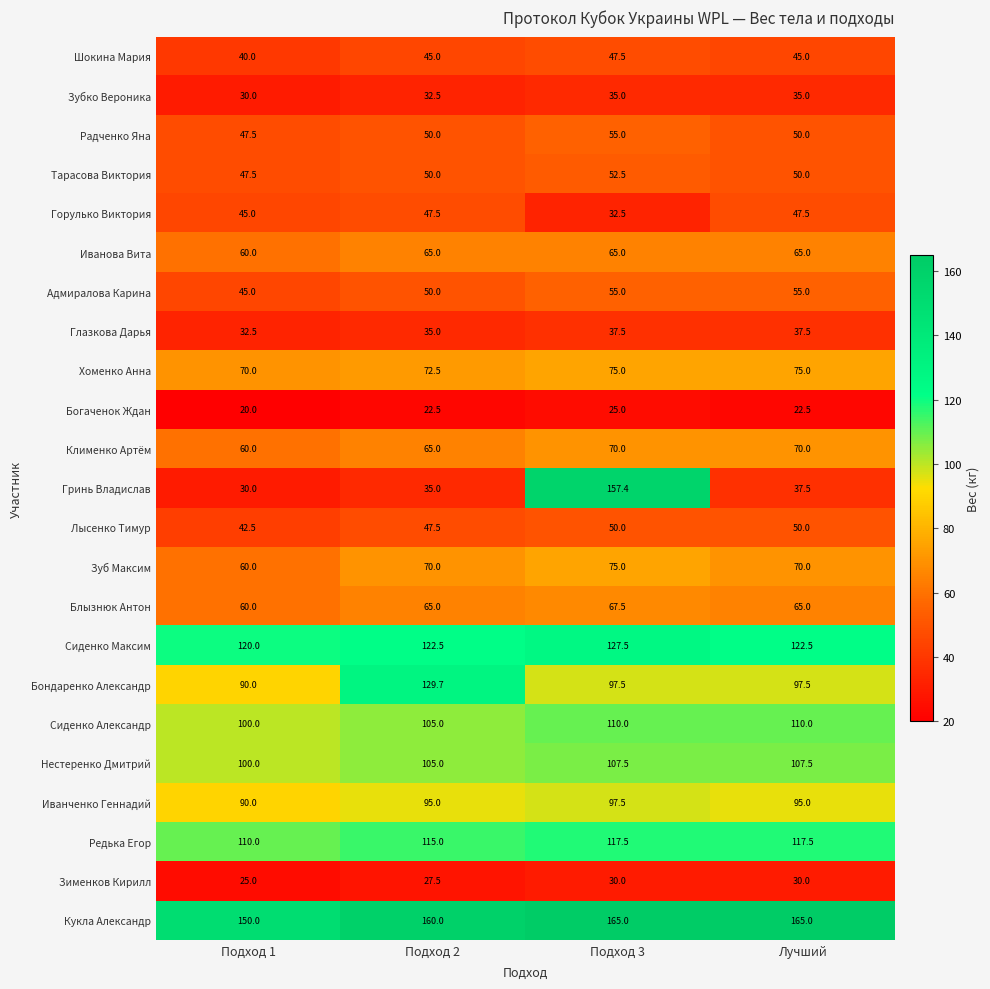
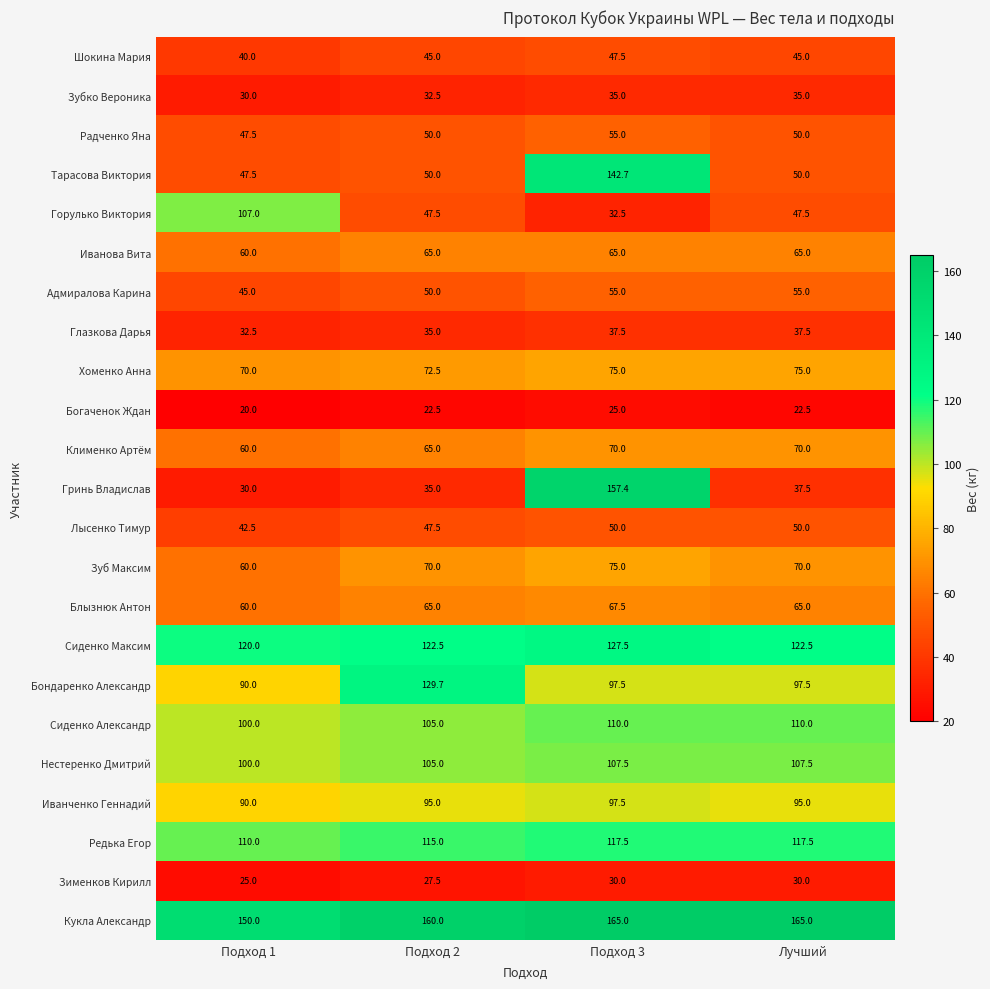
  {
    "Шокина Мария": {
      "Подход 1": 40.0,
      "Подход 2": 45.0,
      "Подход 3": 47.5,
      "Лучший": 45.0
    },
    "Зубко Вероника": {
      "Подход 1": 30.0,
      "Подход 2": 32.5,
      "Подход 3": 35.0,
      "Лучший": 35.0
    },
    "Радченко Яна": {
      "Подход 1": 47.5,
      "Подход 2": 50.0,
      "Подход 3": 55.0,
      "Лучший": 50.0
    },
    "Тарасова Виктория": {
      "Подход 1": 47.5,
      "Подход 2": 50.0,
-     "Подход 3": 52.5,
+     "Подход 3": 142.7,
      "Лучший": 50.0
    },
    "Горулько Виктория": {
-     "Подход 1": 45.0,
+     "Подход 1": 107.0,
      "Подход 2": 47.5,
      "Подход 3": 32.5,
      "Лучший": 47.5
    },
    "Иванова Вита": {
      "Подход 1": 60.0,
      "Подход 2": 65.0,
      "Подход 3": 65.0,
      "Лучший": 65.0
    },
    "Адмиралова Карина": {
      "Подход 1": 45.0,
      "Подход 2": 50.0,
      "Подход 3": 55.0,
      "Лучший": 55.0
    },
    "Глазкова Дарья": {
      "Подход 1": 32.5,
      "Подход 2": 35.0,
      "Подход 3": 37.5,
      "Лучший": 37.5
    },
    "Хоменко Анна": {
      "Подход 1": 70.0,
      "Подход 2": 72.5,
      "Подход 3": 75.0,
      "Лучший": 75.0
    },
    "Богаченок Ждан": {
      "Подход 1": 20.0,
      "Подход 2": 22.5,
      "Подход 3": 25.0,
      "Лучший": 22.5
    },
    "Клименко Артём": {
      "Подход 1": 60.0,
      "Подход 2": 65.0,
      "Подход 3": 70.0,
      "Лучший": 70.0
    },
    "Гринь Владислав": {
      "Подход 1": 30.0,
      "Подход 2": 35.0,
      "Подход 3": 157.4,
      "Лучший": 37.5
    },
    "Лысенко Тимур": {
      "Подход 1": 42.5,
      "Подход 2": 47.5,
      "Подход 3": 50.0,
      "Лучший": 50.0
    },
    "Зуб Максим": {
      "Подход 1": 60.0,
      "Подход 2": 70.0,
      "Подход 3": 75.0,
      "Лучший": 70.0
    },
    "Блызнюк Антон": {
      "Подход 1": 60.0,
      "Подход 2": 65.0,
      "Подход 3": 67.5,
      "Лучший": 65.0
    },
    "Сиденко Максим": {
      "Подход 1": 120.0,
      "Подход 2": 122.5,
      "Подход 3": 127.5,
      "Лучший": 122.5
    },
    "Бондаренко Александр": {
      "Подход 1": 90.0,
      "Подход 2": 129.7,
      "Подход 3": 97.5,
      "Лучший": 97.5
    },
    "Сиденко Александр": {
      "Подход 1": 100.0,
      "Подход 2": 105.0,
      "Подход 3": 110.0,
      "Лучший": 110.0
    },
    "Нестеренко Дмитрий": {
      "Подход 1": 100.0,
      "Подход 2": 105.0,
      "Подход 3": 107.5,
      "Лучший": 107.5
    },
    "Иванченко Геннадий": {
      "Подход 1": 90.0,
      "Подход 2": 95.0,
      "Подход 3": 97.5,
      "Лучший": 95.0
    },
    "Редька Егор": {
      "Подход 1": 110.0,
      "Подход 2": 115.0,
      "Подход 3": 117.5,
      "Лучший": 117.5
    },
    "Зименков Кирилл": {
      "Подход 1": 25.0,
      "Подход 2": 27.5,
      "Подход 3": 30.0,
      "Лучший": 30.0
    },
    "Кукла Александр": {
      "Подход 1": 150.0,
      "Подход 2": 160.0,
      "Подход 3": 165.0,
      "Лучший": 165.0
    }
  }
